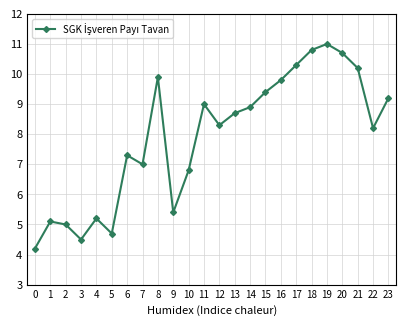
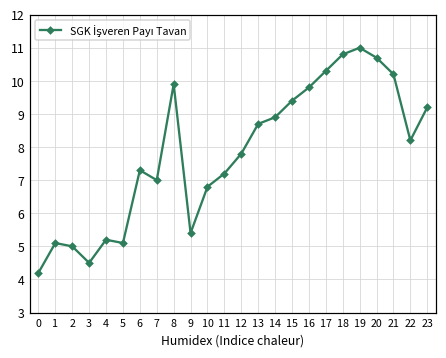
  {
    "0": 4.2,
    "1": 5.1,
    "2": 5.0,
    "3": 4.5,
    "4": 5.2,
-   "5": 4.7,
+   "5": 5.1,
    "6": 7.3,
    "7": 7.0,
    "8": 9.9,
    "9": 5.4,
    "10": 6.8,
-   "11": 9.0,
-   "12": 8.3,
+   "11": 7.2,
+   "12": 7.8,
    "13": 8.7,
    "14": 8.9,
    "15": 9.4,
    "16": 9.8,
    "17": 10.3,
    "18": 10.8,
    "19": 11.0,
    "20": 10.7,
    "21": 10.2,
    "22": 8.2,
    "23": 9.2
  }
